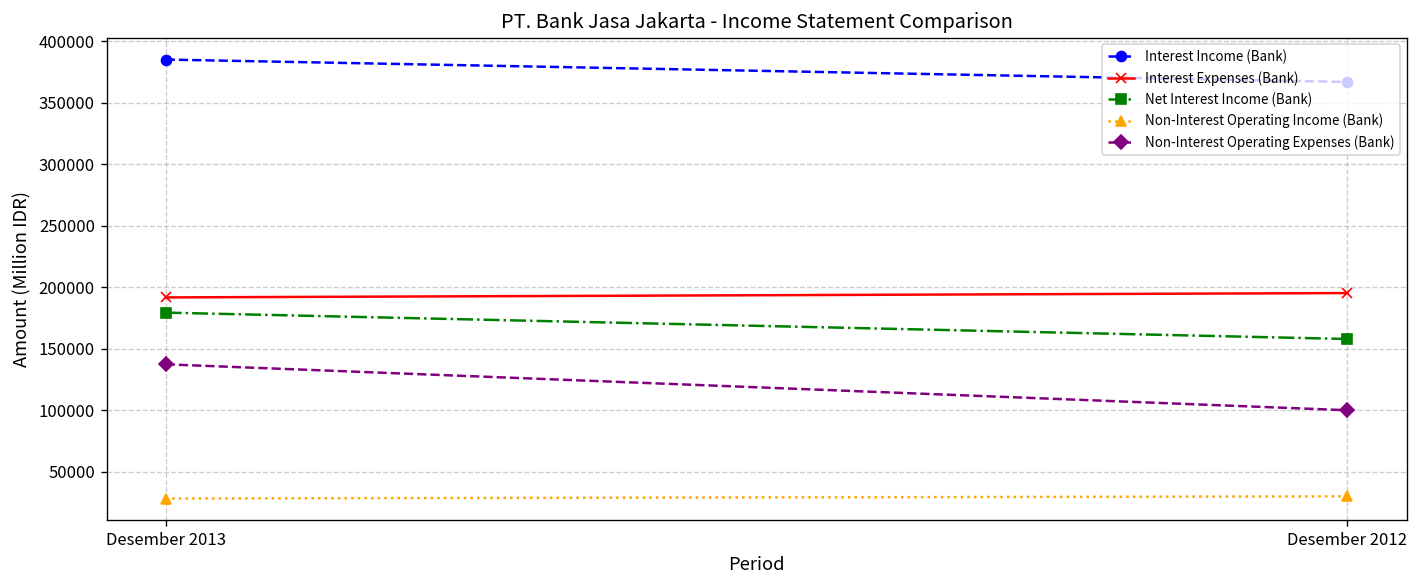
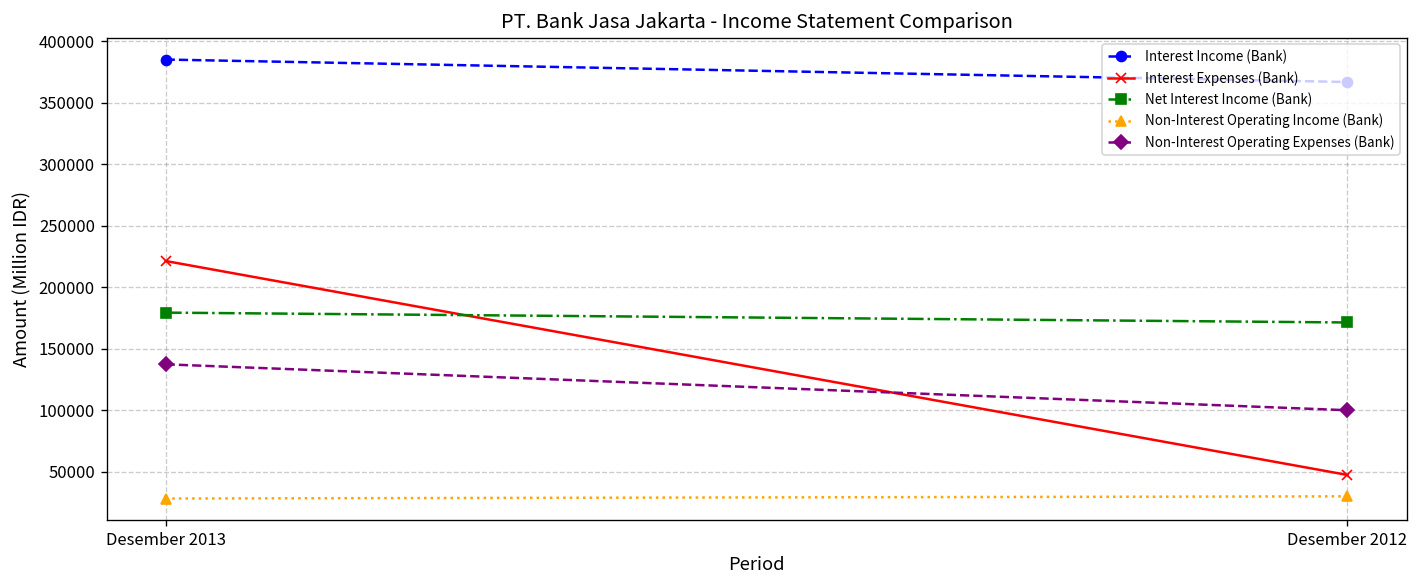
  {
    "Interest Income (Bank)": {
      "Desember 2013": 385000
    },
    "Interest Expenses (Bank)": {
-     "Desember 2013": 192000,
-     "Desember 2012": 195000
+     "Desember 2013": 221000,
+     "Desember 2012": 48000
    },
    "Net Interest Income (Bank)": {
      "Desember 2013": 179000,
-     "Desember 2012": 158000
+     "Desember 2012": 171000
    },
    "Non-Interest Operating Income (Bank)": {
      "Desember 2013": 28000,
      "Desember 2012": 30000
    },
    "Non-Interest Operating Expenses (Bank)": {
      "Desember 2013": 137000,
      "Desember 2012": 100000
    }
  }
